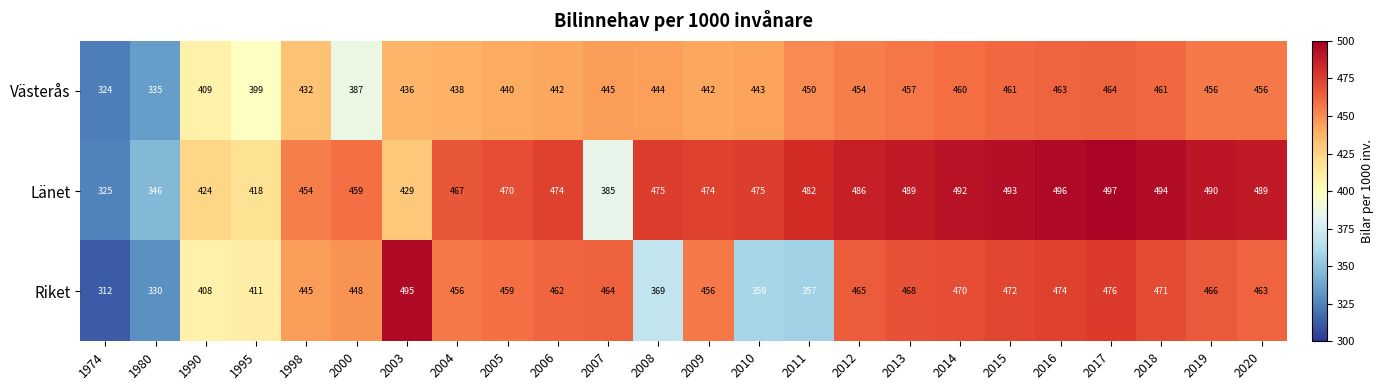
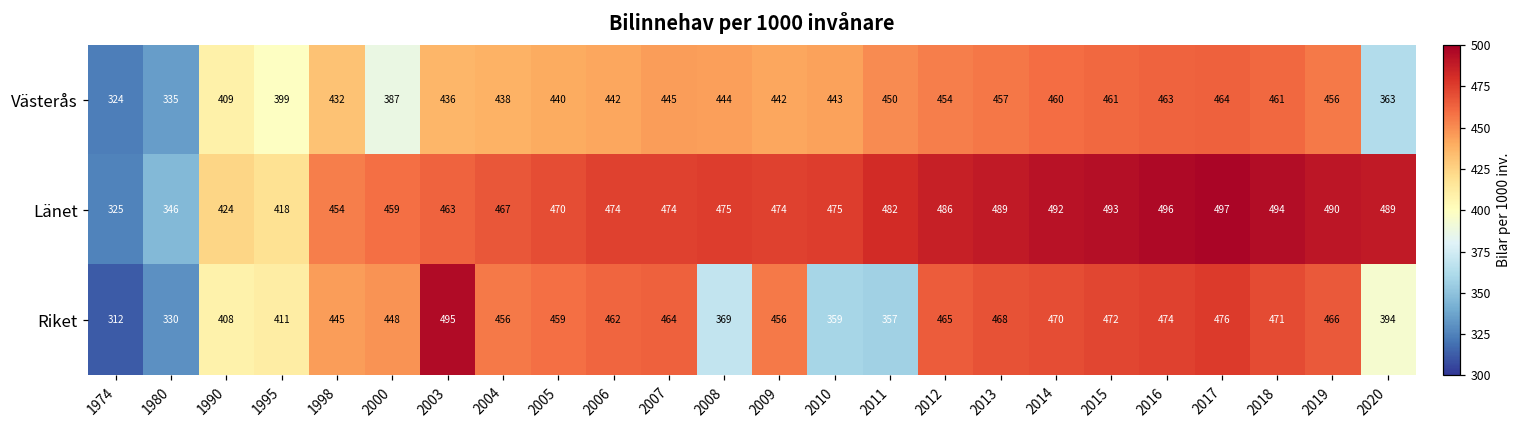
  {
    "Västerås": {
      "1974": 324,
      "1980": 335,
      "1990": 409,
      "1995": 399,
      "1998": 432,
      "2000": 387,
      "2003": 436,
      "2004": 438,
      "2005": 440,
      "2006": 442,
      "2007": 445,
      "2008": 444,
      "2009": 442,
      "2010": 443,
      "2011": 450,
      "2012": 454,
      "2013": 457,
      "2014": 460,
      "2015": 461,
      "2016": 463,
      "2017": 464,
      "2018": 461,
      "2019": 456,
-     "2020": 456
+     "2020": 363
    },
    "Länet": {
      "1974": 325,
      "1980": 346,
      "1990": 424,
      "1995": 418,
      "1998": 454,
      "2000": 459,
-     "2003": 429,
+     "2003": 463,
      "2004": 467,
      "2005": 470,
      "2006": 474,
-     "2007": 385,
+     "2007": 474,
      "2008": 475,
      "2009": 474,
      "2010": 475,
      "2011": 482,
      "2012": 486,
      "2013": 489,
      "2014": 492,
      "2015": 493,
      "2016": 496,
      "2017": 497,
      "2018": 494,
      "2019": 490,
      "2020": 489
    },
    "Riket": {
      "1974": 312,
      "1980": 330,
      "1990": 408,
      "1995": 411,
      "1998": 445,
      "2000": 448,
      "2003": 495,
      "2004": 456,
      "2005": 459,
      "2006": 462,
      "2007": 464,
      "2008": 369,
      "2009": 456,
      "2010": 359,
      "2011": 357,
      "2012": 465,
      "2013": 468,
      "2014": 470,
      "2015": 472,
      "2016": 474,
      "2017": 476,
      "2018": 471,
      "2019": 466,
-     "2020": 463
+     "2020": 394
    }
  }
